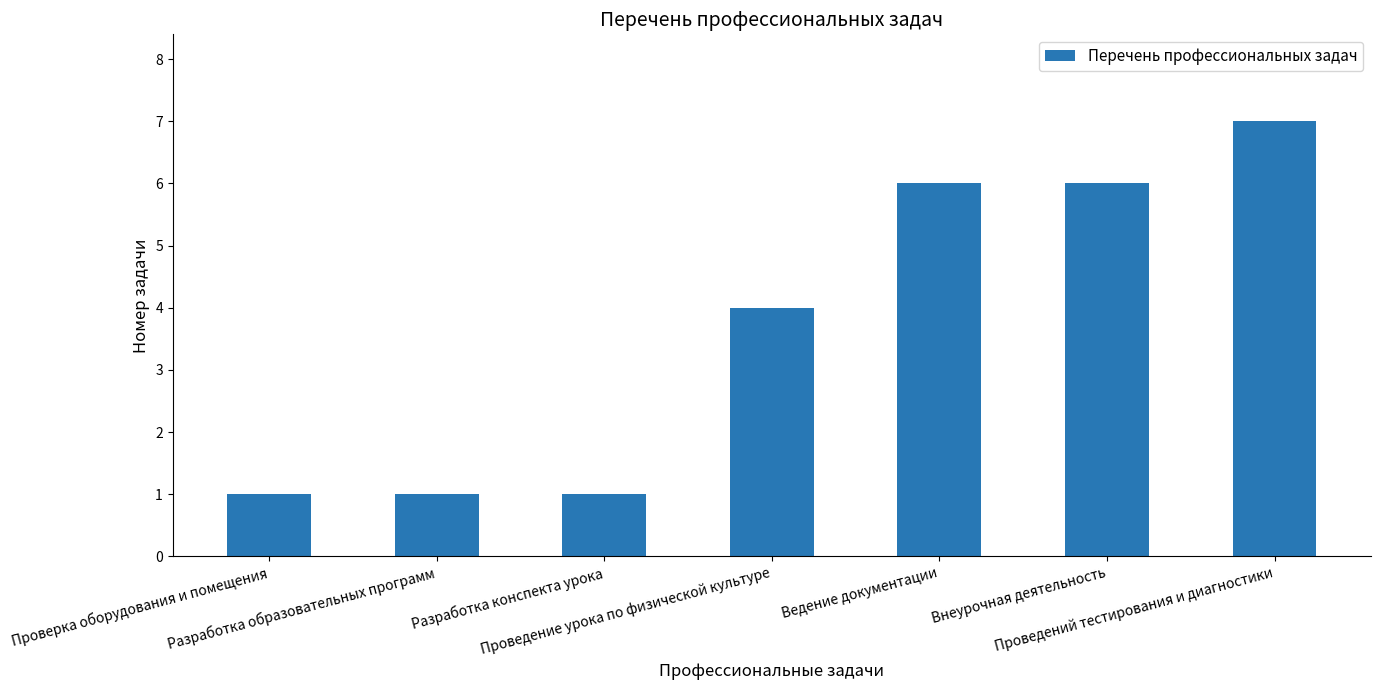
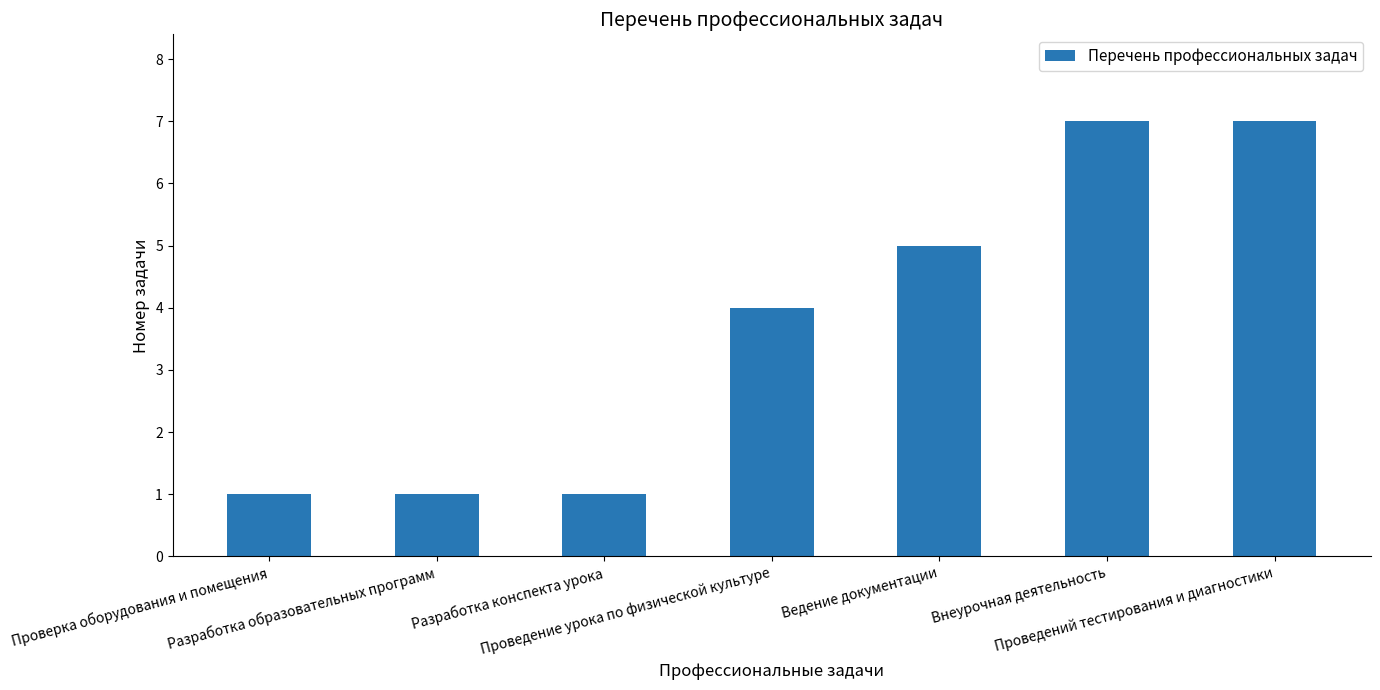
  {
    "Проверка оборудования и помещения": 1,
    "Разработка образовательных программ": 1,
    "Разработка конспекта урока": 1,
    "Проведение урока по физической культуре": 4,
-   "Ведение документации": 6,
-   "Внеурочная деятельность": 6,
+   "Ведение документации": 5,
+   "Внеурочная деятельность": 7,
    "Проведений тестирования и диагностики": 7
  }
